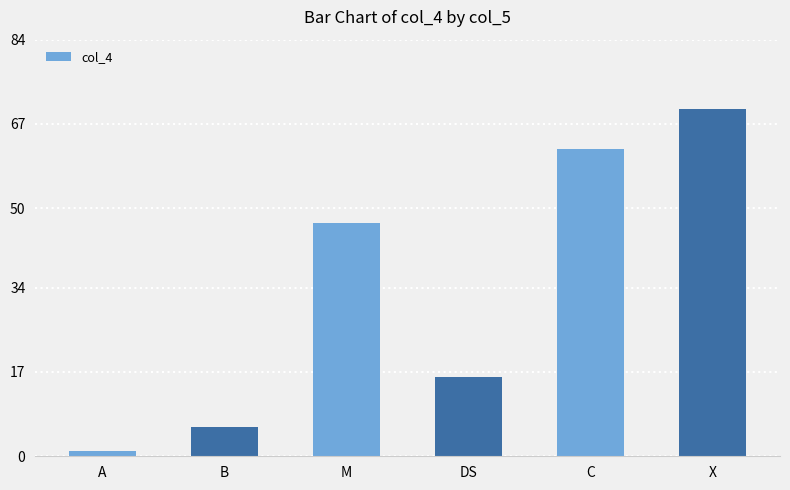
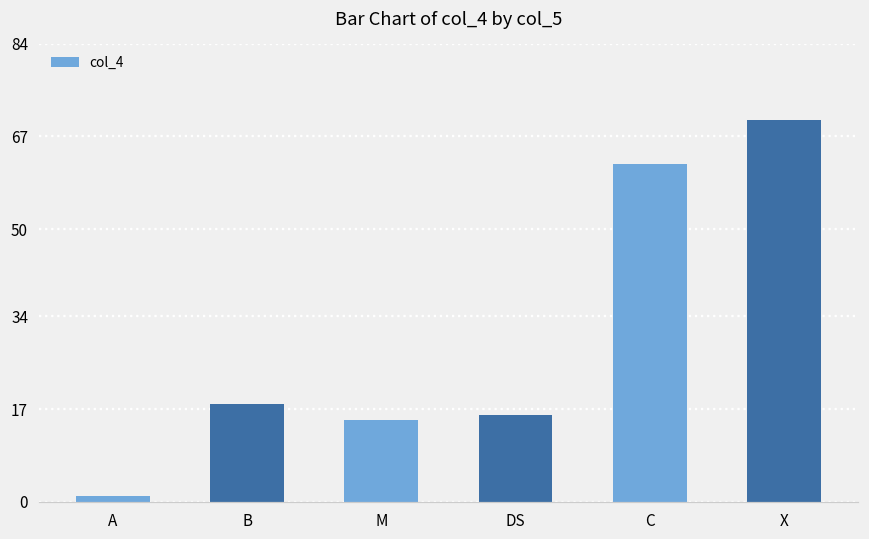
  {
    "A": 1,
-   "B": 6,
-   "M": 47,
+   "B": 18,
+   "M": 15,
    "DS": 16,
    "C": 62,
    "X": 70
  }
